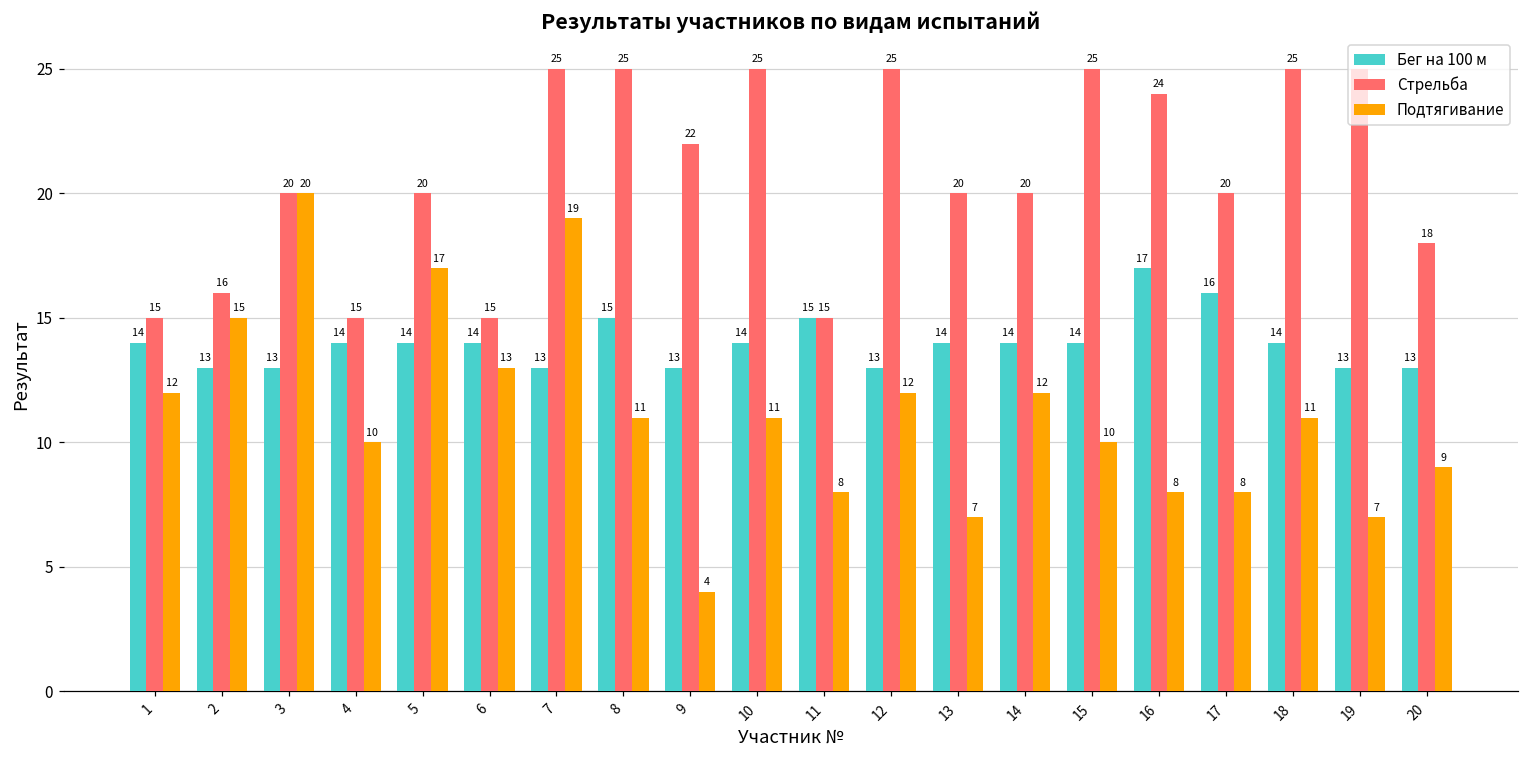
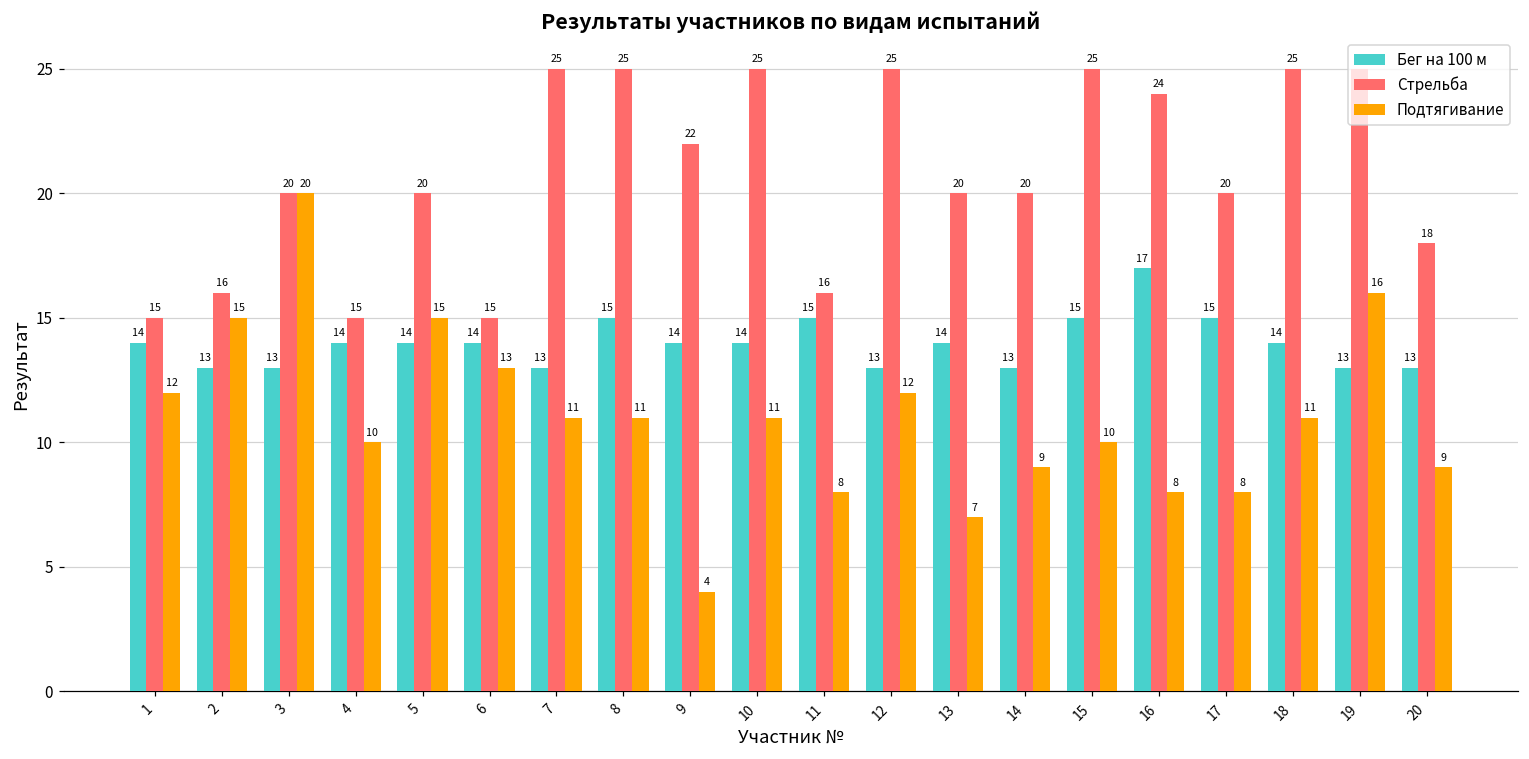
  {
    "Бег на 100 м": {
      "1": 14,
      "2": 13,
      "3": 13,
      "4": 14,
      "5": 14,
      "6": 14,
      "7": 13,
      "8": 15,
-     "9": 13,
+     "9": 14,
      "10": 14,
      "11": 15,
      "12": 13,
      "13": 14,
-     "14": 14,
-     "15": 14,
+     "14": 13,
+     "15": 15,
      "16": 17,
-     "17": 16,
+     "17": 15,
      "18": 14,
      "19": 13,
      "20": 13
    },
    "Стрельба": {
      "1": 15,
      "2": 16,
      "3": 20,
      "4": 15,
      "5": 20,
      "6": 15,
      "7": 25,
      "8": 25,
      "9": 22,
      "10": 25,
-     "11": 15,
+     "11": 16,
      "12": 25,
      "13": 20,
      "14": 20,
      "15": 25,
      "16": 24,
      "17": 20,
      "18": 25,
      "20": 18
    },
    "Подтягивание": {
      "1": 12,
      "2": 15,
      "3": 20,
      "4": 10,
-     "5": 17,
+     "5": 15,
      "6": 13,
-     "7": 19,
+     "7": 11,
      "8": 11,
      "9": 4,
      "10": 11,
      "11": 8,
      "12": 12,
      "13": 7,
-     "14": 12,
+     "14": 9,
      "15": 10,
      "16": 8,
      "17": 8,
      "18": 11,
-     "19": 7,
+     "19": 16,
      "20": 9
    }
  }
